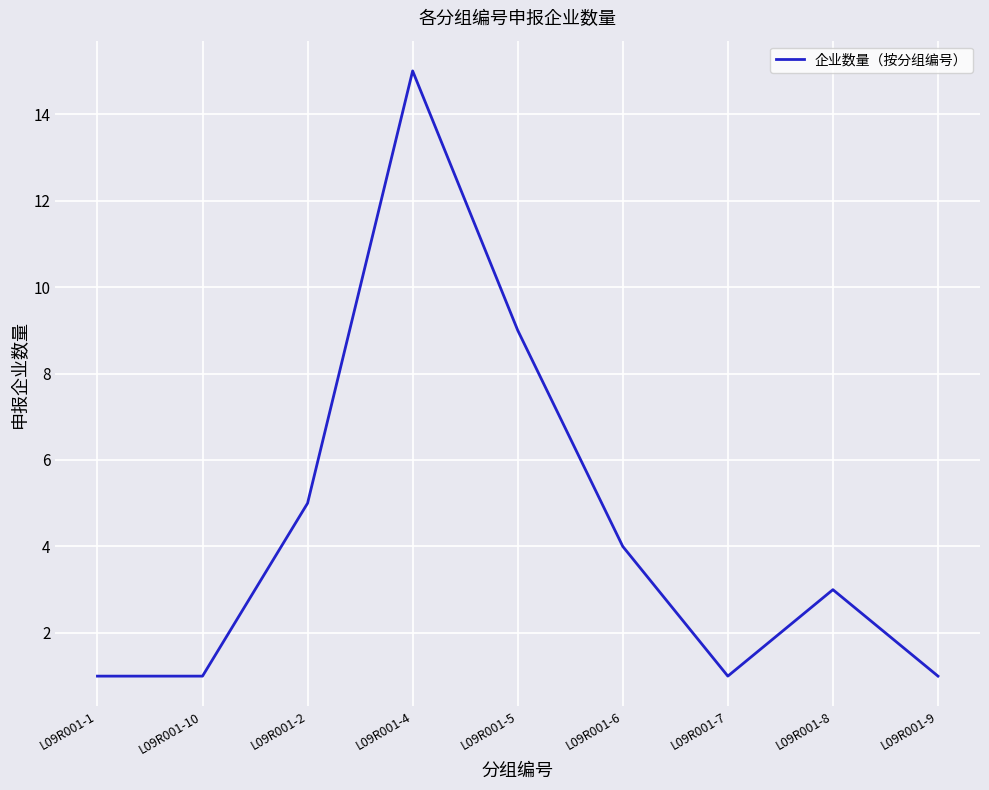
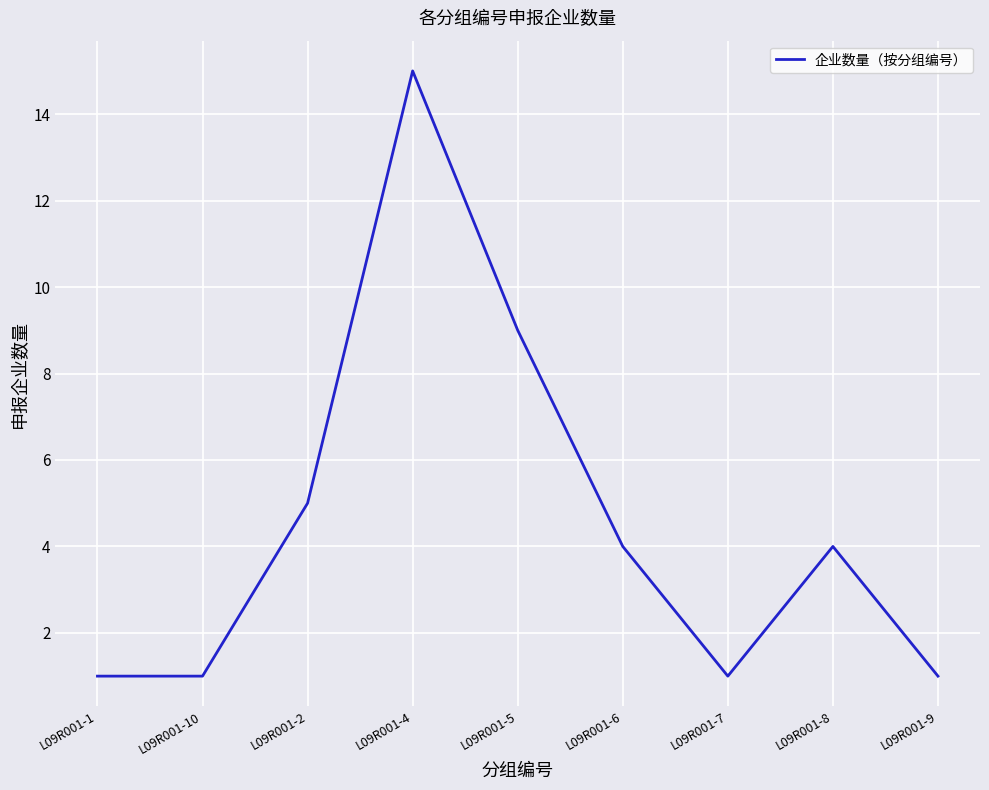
  {
    "L09R001-1": 1,
    "L09R001-10": 1,
    "L09R001-2": 5,
    "L09R001-4": 15,
    "L09R001-5": 9,
    "L09R001-6": 4,
    "L09R001-7": 1,
-   "L09R001-8": 3,
+   "L09R001-8": 4,
    "L09R001-9": 1
  }
